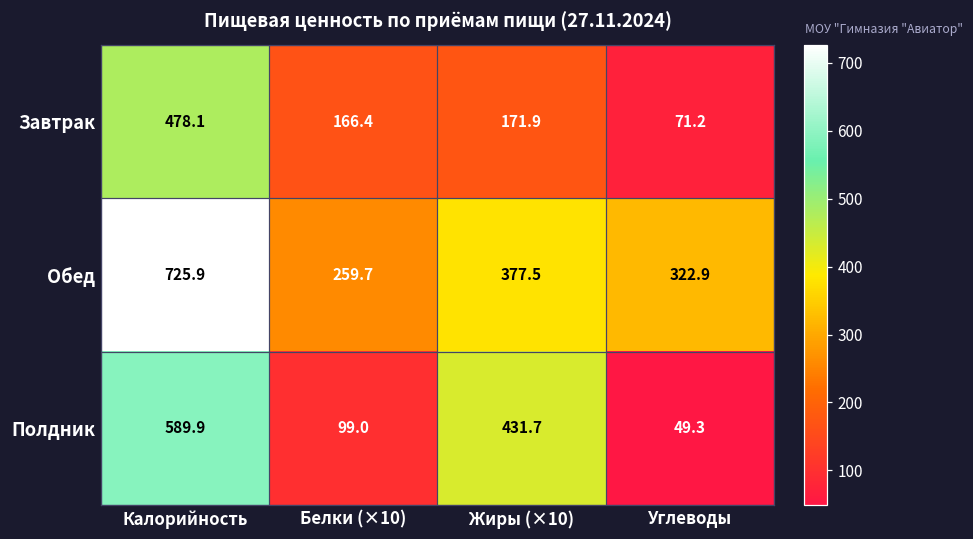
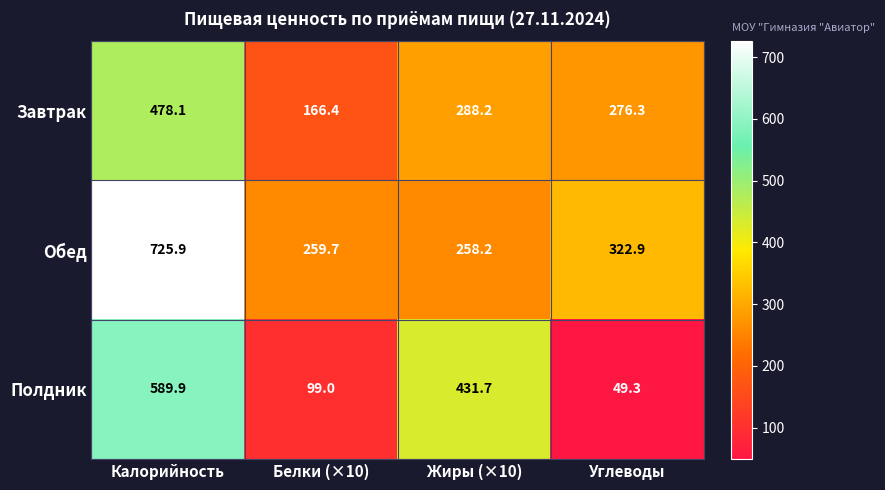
  {
    "Завтрак": {
      "Калорийность": 478.1,
      "Белки (×10)": 166.4,
-     "Жиры (×10)": 171.9,
-     "Углеводы": 71.2
+     "Жиры (×10)": 288.2,
+     "Углеводы": 276.3
    },
    "Обед": {
      "Калорийность": 725.9,
      "Белки (×10)": 259.7,
-     "Жиры (×10)": 377.5,
+     "Жиры (×10)": 258.2,
      "Углеводы": 322.9
    },
    "Полдник": {
      "Калорийность": 589.9,
      "Белки (×10)": 99.0,
      "Жиры (×10)": 431.7,
      "Углеводы": 49.3
    }
  }
